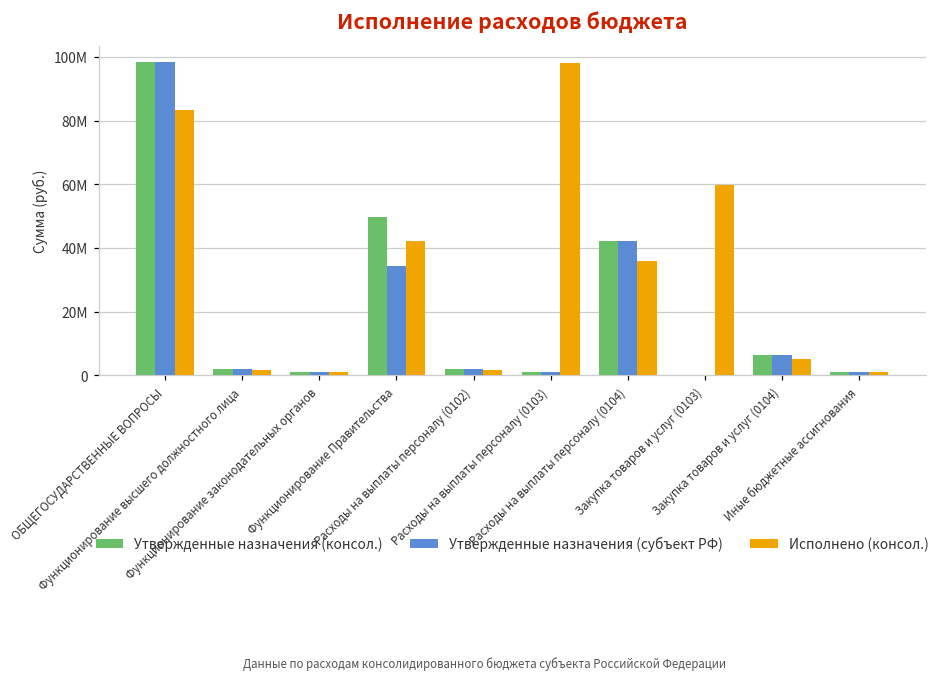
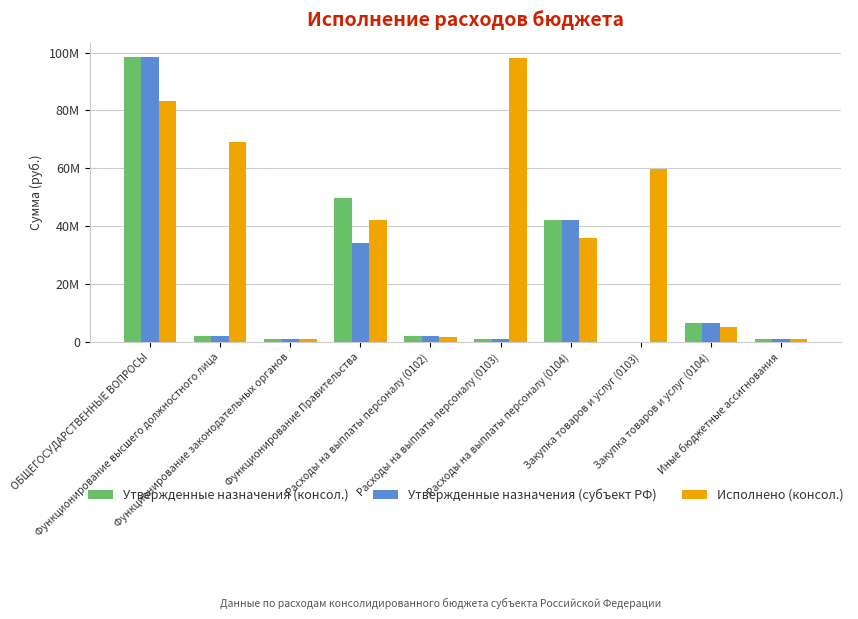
  {
    "Утвержденные назначения (консол.)": {
      "ОБЩЕГОСУДАРСТВЕННЫЕ ВОПРОСЫ": 99000000,
      "Функционирование высшего должностного лица": 2000000,
      "Функционирование законодательных органов": 1000000,
      "Функционирование Правительства": 50000000,
      "Расходы на выплаты персоналу (0102)": 2000000,
      "Расходы на выплаты персоналу (0103)": 1000000,
      "Расходы на выплаты персоналу (0104)": 42000000,
      "Закупка товаров и услуг (0104)": 7000000,
      "Иные бюджетные ассигнования": 1000000
    },
    "Утвержденные назначения (субъект РФ)": {
      "ОБЩЕГОСУДАРСТВЕННЫЕ ВОПРОСЫ": 99000000,
      "Функционирование высшего должностного лица": 2000000,
      "Функционирование законодательных органов": 1000000,
      "Функционирование Правительства": 34000000,
      "Расходы на выплаты персоналу (0102)": 2000000,
      "Расходы на выплаты персоналу (0103)": 1000000,
      "Расходы на выплаты персоналу (0104)": 42000000,
      "Закупка товаров и услуг (0104)": 7000000,
      "Иные бюджетные ассигнования": 1000000
    },
    "Исполнено (консол.)": {
      "ОБЩЕГОСУДАРСТВЕННЫЕ ВОПРОСЫ": 83000000,
-     "Функционирование высшего должностного лица": 2000000,
+     "Функционирование высшего должностного лица": 69000000,
      "Функционирование законодательных органов": 1000000,
      "Функционирование Правительства": 42000000,
      "Расходы на выплаты персоналу (0102)": 2000000,
      "Расходы на выплаты персоналу (0103)": 98000000,
      "Расходы на выплаты персоналу (0104)": 36000000,
      "Закупка товаров и услуг (0103)": 60000000,
      "Закупка товаров и услуг (0104)": 5000000,
      "Иные бюджетные ассигнования": 1000000
    }
  }
